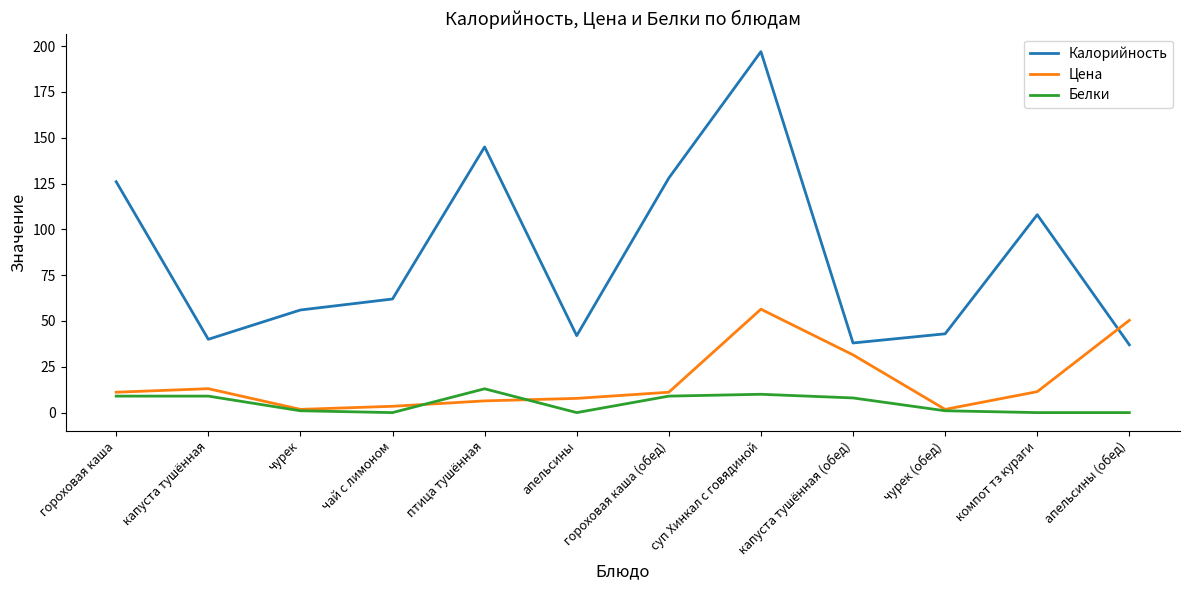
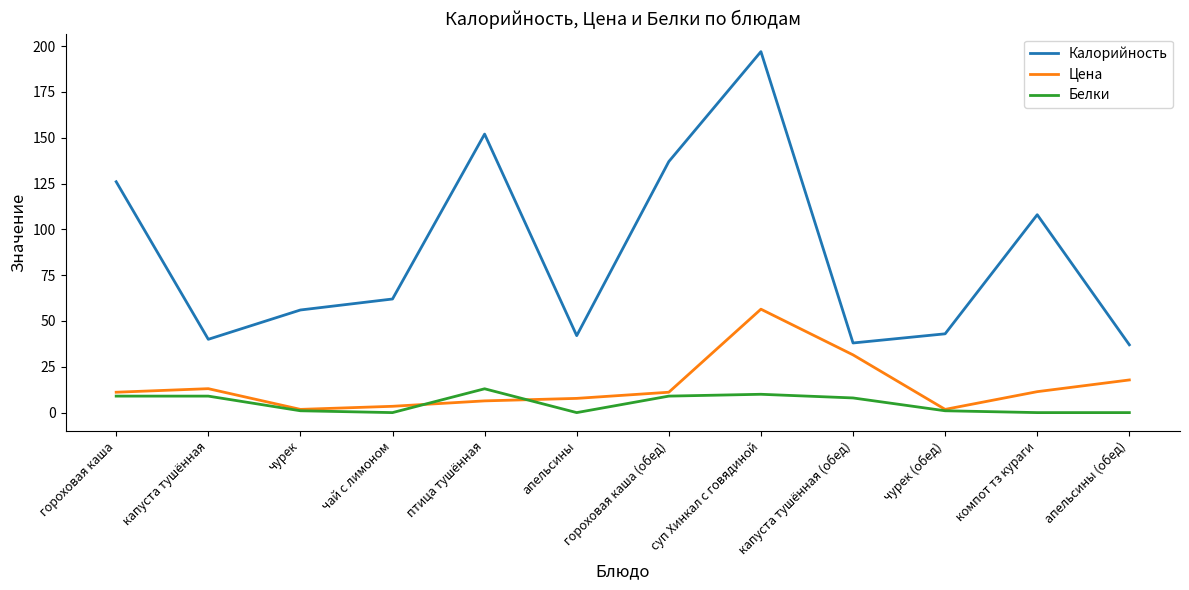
  {
    "Калорийность": {
      "гороховая каша": 126,
      "капуста тушённая": 40,
      "чурек": 56,
      "чай с лимоном": 62,
-     "птица тушённая": 145,
+     "птица тушённая": 152,
      "апельсины": 42,
-     "гороховая каша (обед)": 128,
+     "гороховая каша (обед)": 137,
      "суп Хинкал с говядиной": 197,
      "капуста тушённая (обед)": 38,
      "чурек (обед)": 43,
      "компот тз кураги": 108,
      "апельсины (обед)": 37
    },
    "Цена": {
      "гороховая каша": 11,
      "капуста тушённая": 13,
      "чай с лимоном": 3,
      "птица тушённая": 6,
      "апельсины": 8,
      "гороховая каша (обед)": 11,
      "суп Хинкал с говядиной": 56,
      "капуста тушённая (обед)": 32,
      "компот тз кураги": 11,
-     "апельсины (обед)": 50
+     "апельсины (обед)": 18
    },
    "Белки": {
      "гороховая каша": 9,
      "капуста тушённая": 9,
      "чай с лимоном": 0,
      "птица тушённая": 13,
      "апельсины": 0,
      "гороховая каша (обед)": 9,
      "суп Хинкал с говядиной": 10,
      "капуста тушённая (обед)": 8,
      "компот тз кураги": 0,
      "апельсины (обед)": 0
    }
  }
